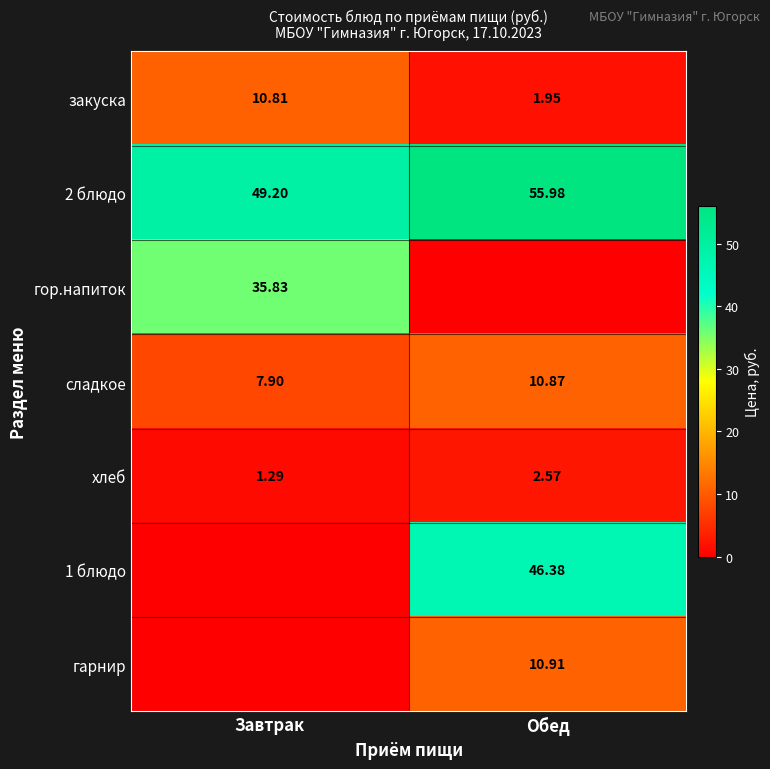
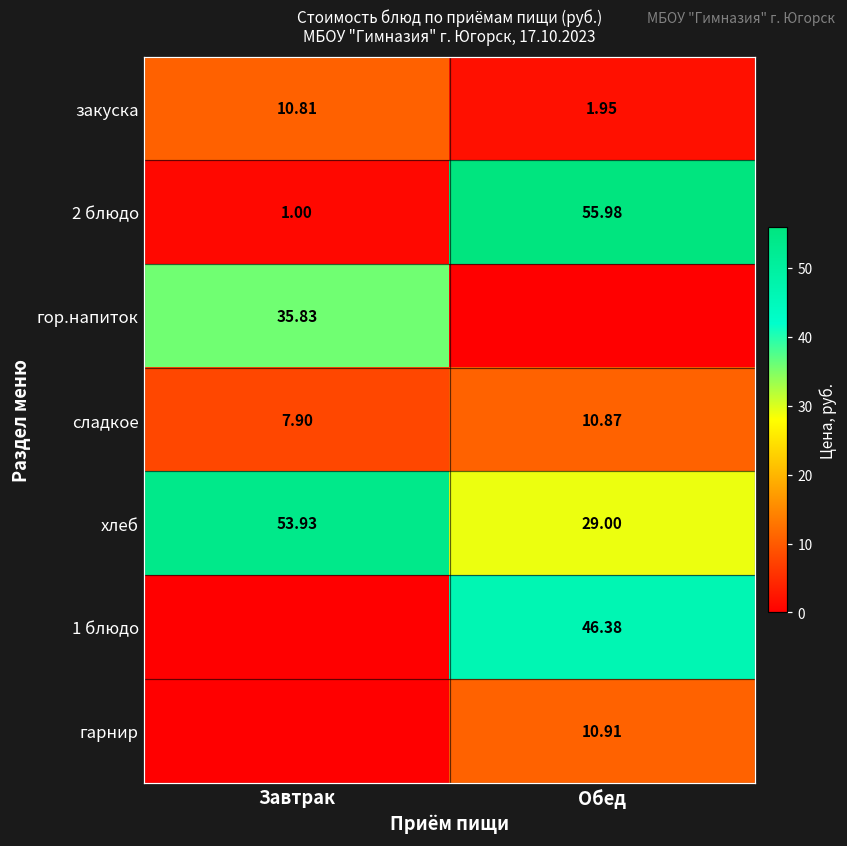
  {
    "закуска": {
      "Завтрак": 10.81,
      "Обед": 1.95
    },
    "2 блюдо": {
-     "Завтрак": 49.20,
+     "Завтрак": 1.00,
      "Обед": 55.98
    },
    "гор.напиток": {
      "Завтрак": 35.83
    },
    "сладкое": {
      "Завтрак": 7.90,
      "Обед": 10.87
    },
    "хлеб": {
-     "Завтрак": 1.29,
-     "Обед": 2.57
+     "Завтрак": 53.93,
+     "Обед": 29.00
    },
    "1 блюдо": {
      "Обед": 46.38
    },
    "гарнир": {
      "Обед": 10.91
    }
  }
